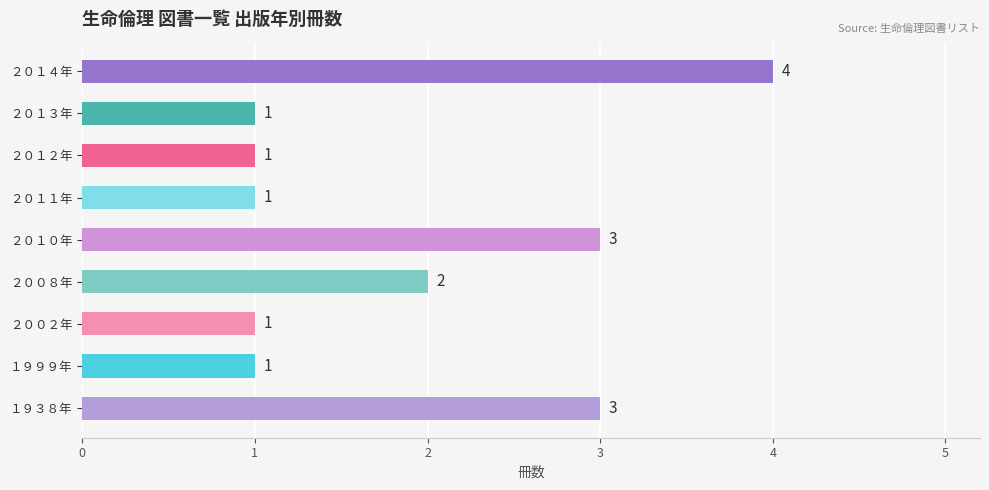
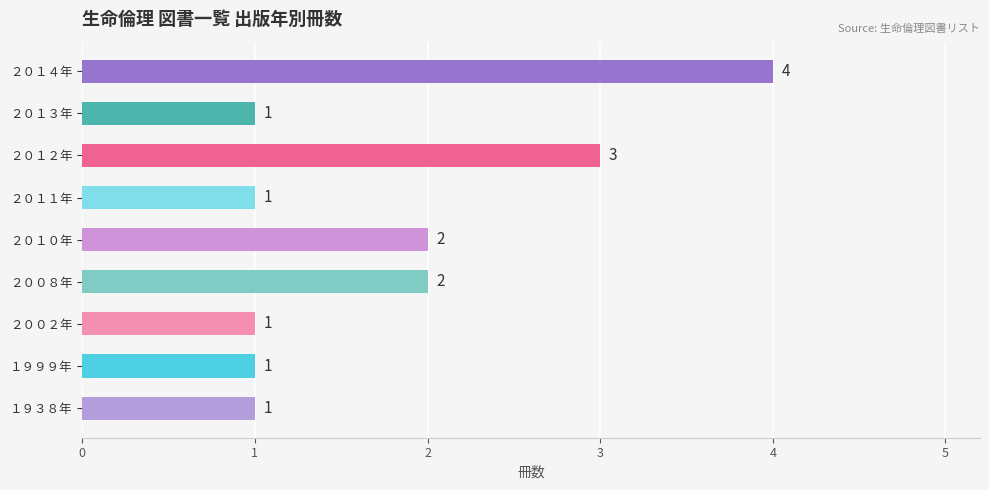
  {
    "２０１４年": 4,
    "２０１３年": 1,
-   "２０１２年": 1,
+   "２０１２年": 3,
    "２０１１年": 1,
-   "２０１０年": 3,
+   "２０１０年": 2,
    "２００８年": 2,
    "２００２年": 1,
    "１９９９年": 1,
-   "１９３８年": 3
+   "１９３８年": 1
  }
